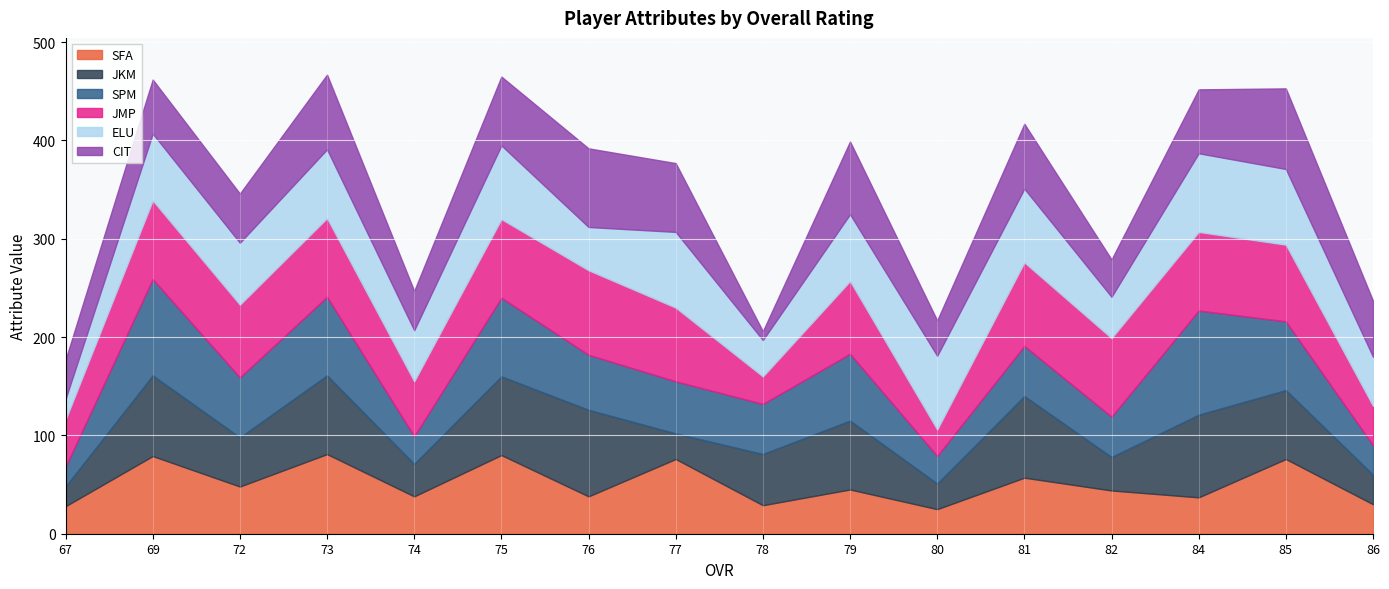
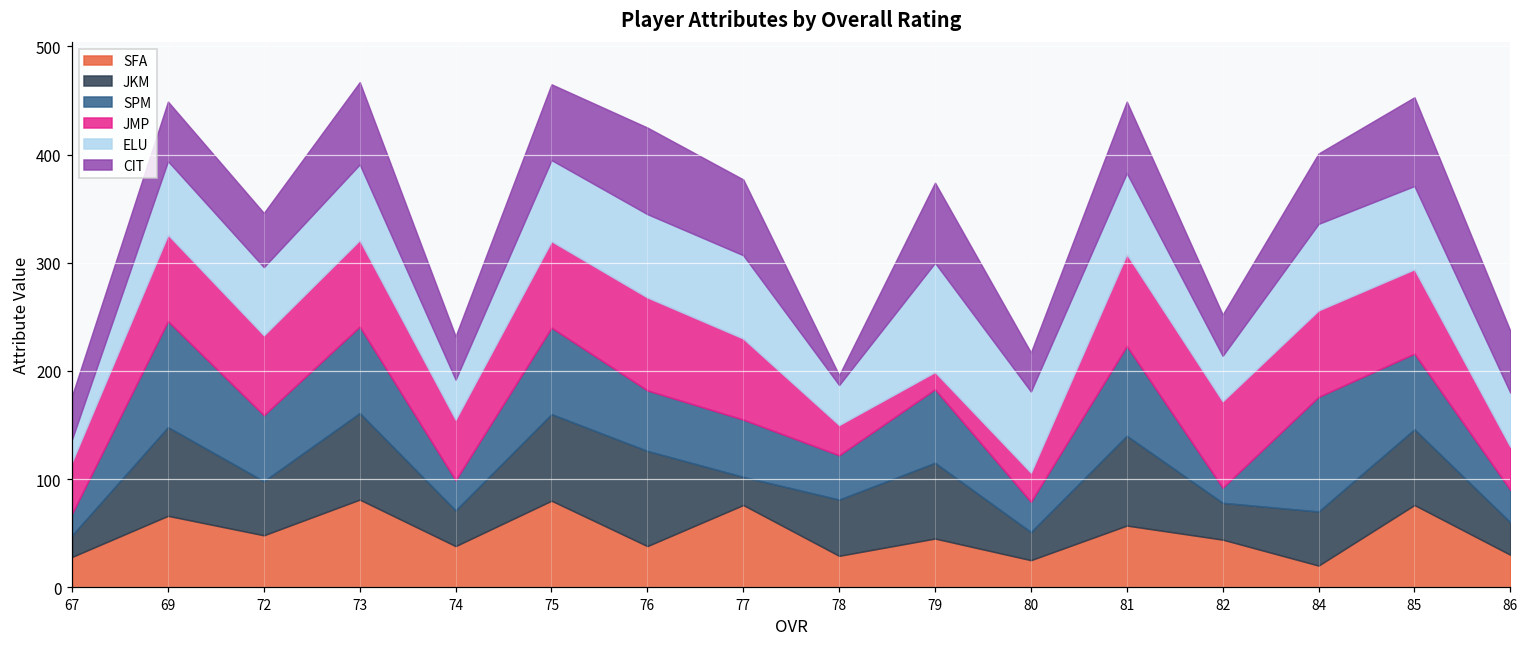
  {
    "SFA": {
      "67": 30,
-     "69": 80,
+     "69": 70,
      "72": 50,
      "73": 80,
      "74": 40,
      "75": 80,
      "76": 40,
      "77": 80,
      "78": 30,
      "79": 50,
      "80": 30,
      "81": 60,
      "82": 40,
-     "84": 40,
+     "84": 20,
      "85": 80,
      "86": 30
    },
    "JKM": {
      "67": 20,
      "69": 80,
      "72": 50,
      "73": 80,
      "74": 30,
      "75": 80,
      "76": 90,
      "77": 30,
      "78": 50,
      "79": 70,
      "80": 30,
      "81": 80,
      "82": 30,
-     "84": 80,
+     "84": 50,
      "85": 70,
      "86": 30
    },
    "SPM": {
      "67": 20,
      "69": 100,
      "72": 60,
      "73": 80,
      "74": 30,
      "75": 80,
      "76": 60,
      "77": 50,
-     "78": 50,
+     "78": 40,
      "79": 70,
      "80": 30,
-     "81": 50,
-     "82": 40,
+     "81": 80,
+     "82": 10,
      "84": 110,
      "85": 70,
      "86": 30
    },
    "JMP": {
      "67": 50,
      "69": 80,
      "72": 70,
      "73": 80,
      "74": 60,
      "75": 80,
      "76": 90,
      "77": 80,
      "78": 30,
-     "79": 70,
+     "79": 20,
      "80": 30,
      "81": 90,
      "82": 80,
      "84": 80,
      "85": 80,
      "86": 40
    },
    "ELU": {
      "67": 20,
      "69": 70,
      "72": 60,
      "73": 70,
-     "74": 50,
+     "74": 40,
      "75": 80,
-     "76": 40,
+     "76": 80,
      "77": 80,
      "78": 40,
-     "79": 70,
+     "79": 100,
      "80": 80,
      "81": 80,
      "82": 40,
      "84": 80,
      "85": 80,
      "86": 50
    },
    "CIT": {
      "67": 40,
      "69": 60,
      "72": 50,
      "73": 80,
      "74": 40,
      "75": 70,
      "76": 80,
      "77": 70,
      "78": 10,
      "79": 70,
      "80": 40,
      "81": 70,
      "82": 40,
      "84": 70,
      "85": 80,
      "86": 60
    }
  }
